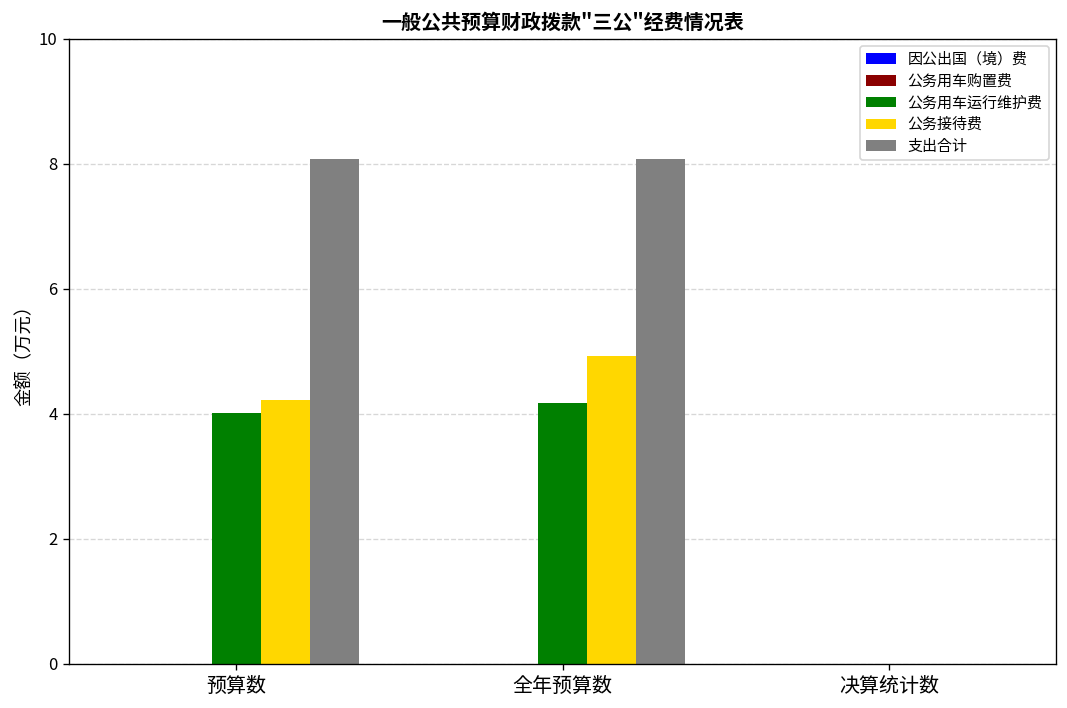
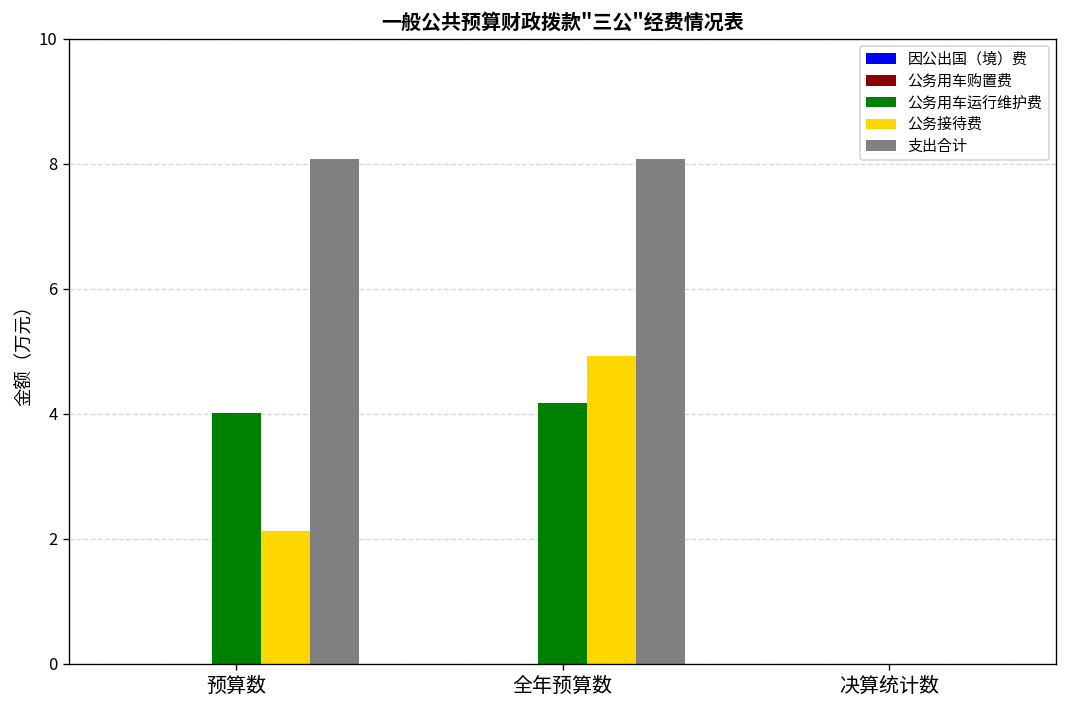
  {
    "因公出国（境）费": {
      "预算数": 0.0,
      "全年预算数": 0.0,
      "决算统计数": 0.0
    },
    "公务用车购置费": {
      "预算数": 0.0,
      "全年预算数": 0.0,
      "决算统计数": 0.0
    },
    "公务用车运行维护费": {
      "预算数": 4.0,
      "全年预算数": 4.2,
      "决算统计数": 0.0
    },
    "公务接待费": {
-     "预算数": 4.2,
+     "预算数": 2.1,
      "全年预算数": 4.9,
      "决算统计数": 0.0
    },
    "支出合计": {
      "预算数": 8.1,
      "全年预算数": 8.1,
      "决算统计数": 0.0
    }
  }
